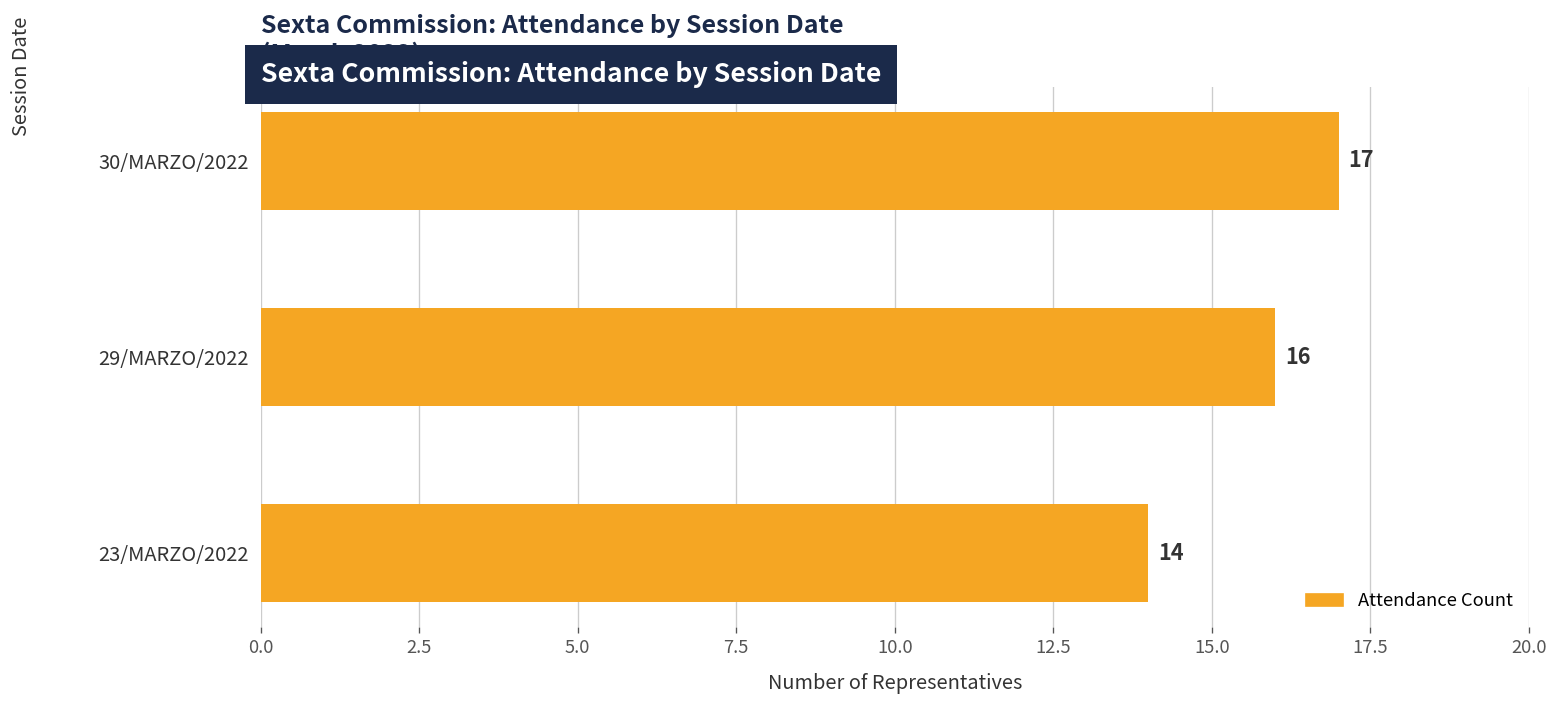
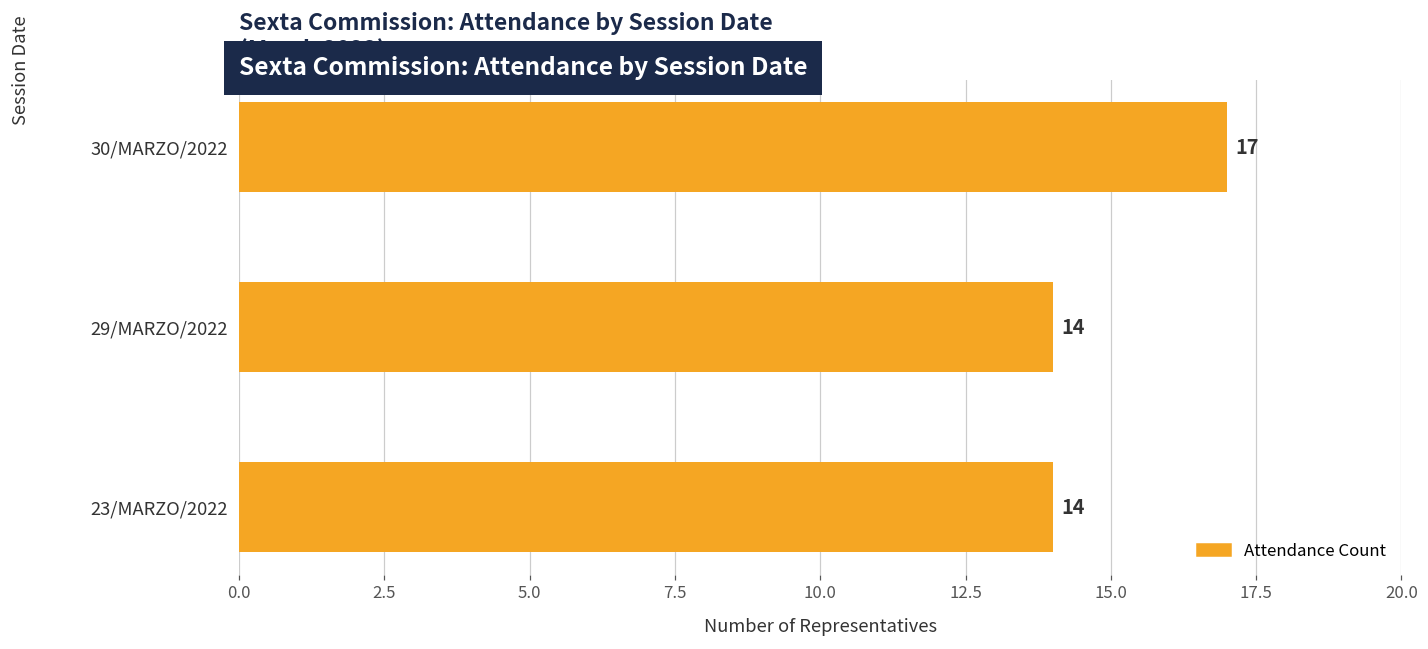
  {
    "30/MARZO/2022": 17,
-   "29/MARZO/2022": 16,
+   "29/MARZO/2022": 14,
    "23/MARZO/2022": 14
  }
